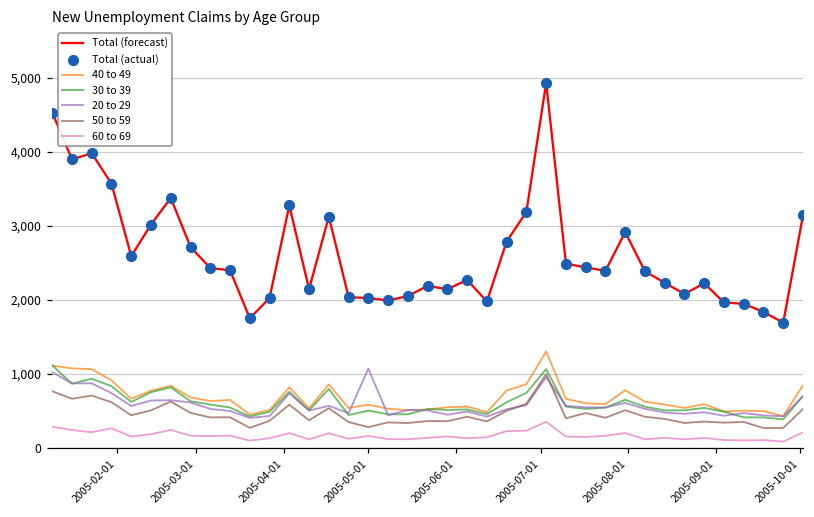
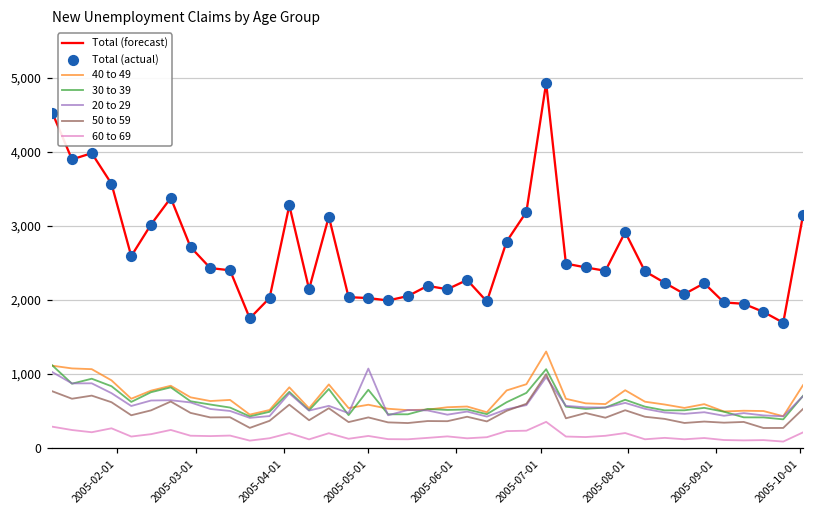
  {
    "Total (actual)": {
      "2005-05-01": "2,000"
    },
    "40 to 49": {
      "2005-05-01": "600"
    },
    "30 to 39": {
-     "2005-05-01": "500"
+     "2005-05-01": "800"
    },
    "20 to 29": {
      "2005-05-01": "1,100"
    },
    "50 to 59": {
-     "2005-05-01": "300"
+     "2005-05-01": "400"
    },
    "60 to 69": {
      "2005-05-01": "200"
    }
  }
